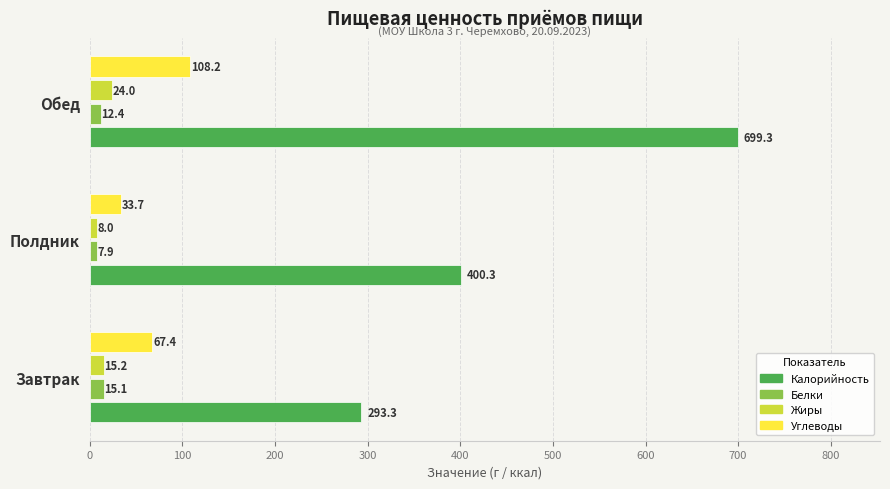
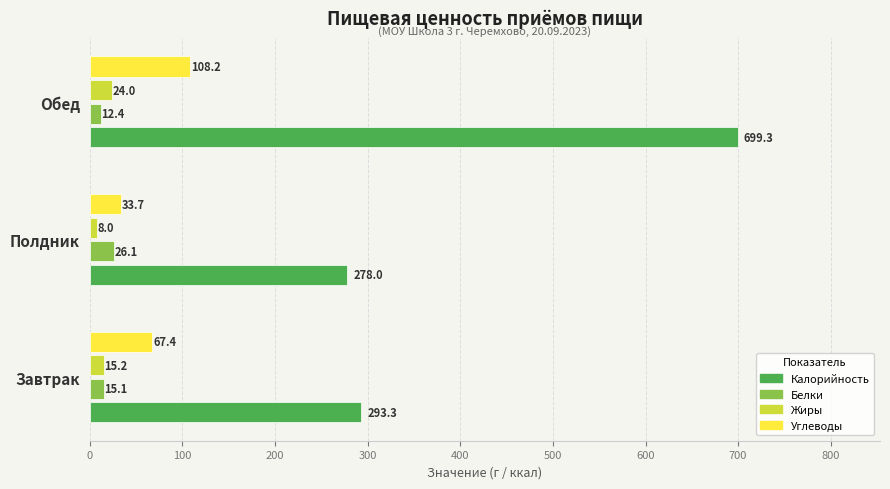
  {
    "Калорийность": {
      "Обед": 699.3,
-     "Полдник": 400.3,
+     "Полдник": 278.0,
      "Завтрак": 293.3
    },
    "Белки": {
      "Обед": 12.4,
-     "Полдник": 7.9,
+     "Полдник": 26.1,
      "Завтрак": 15.1
    }
  }
